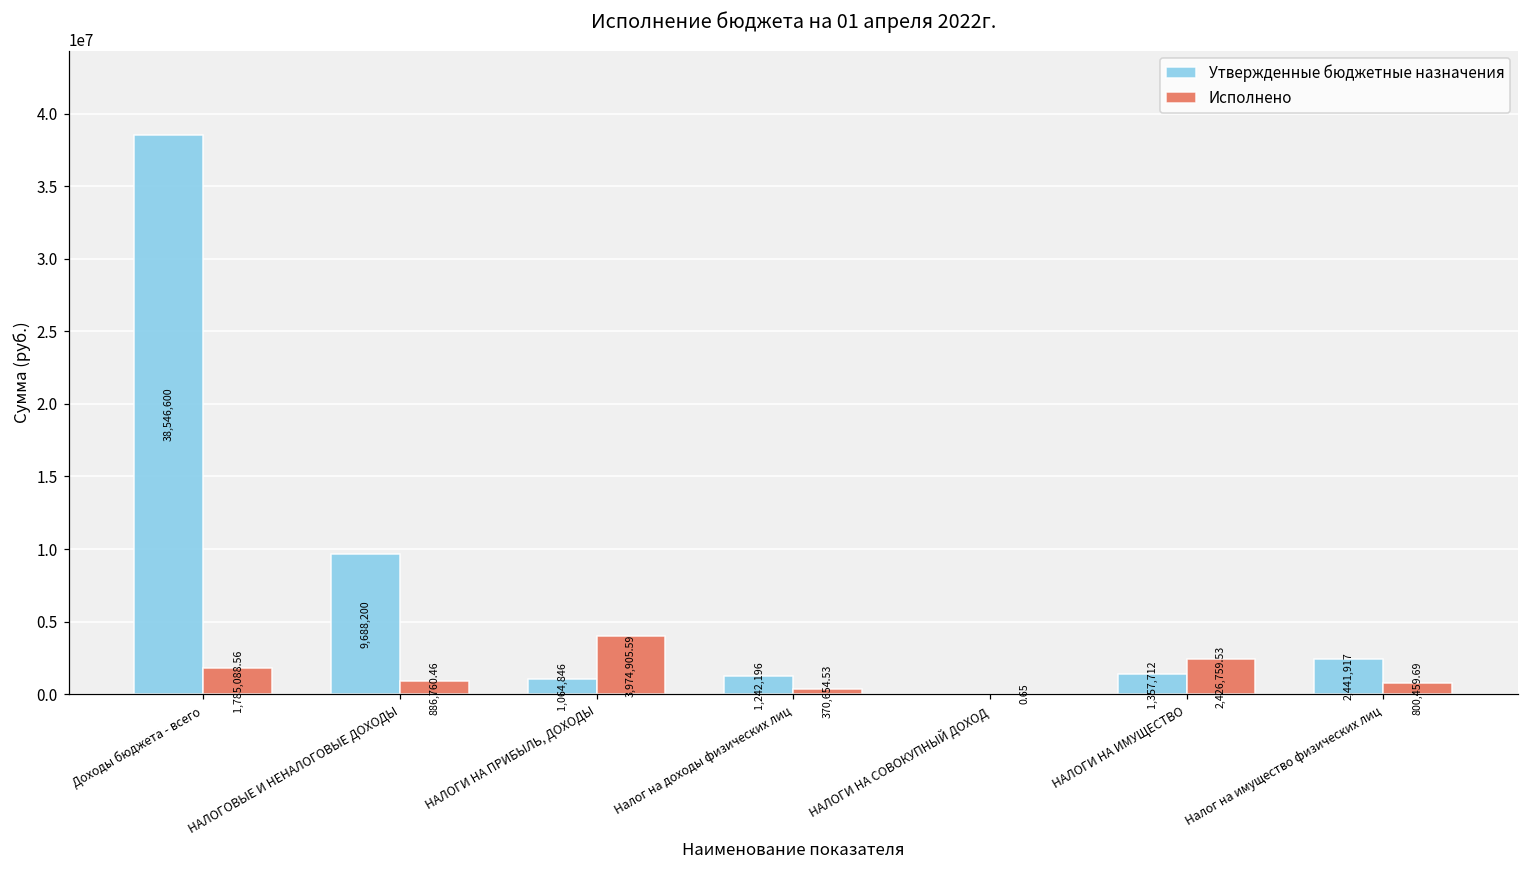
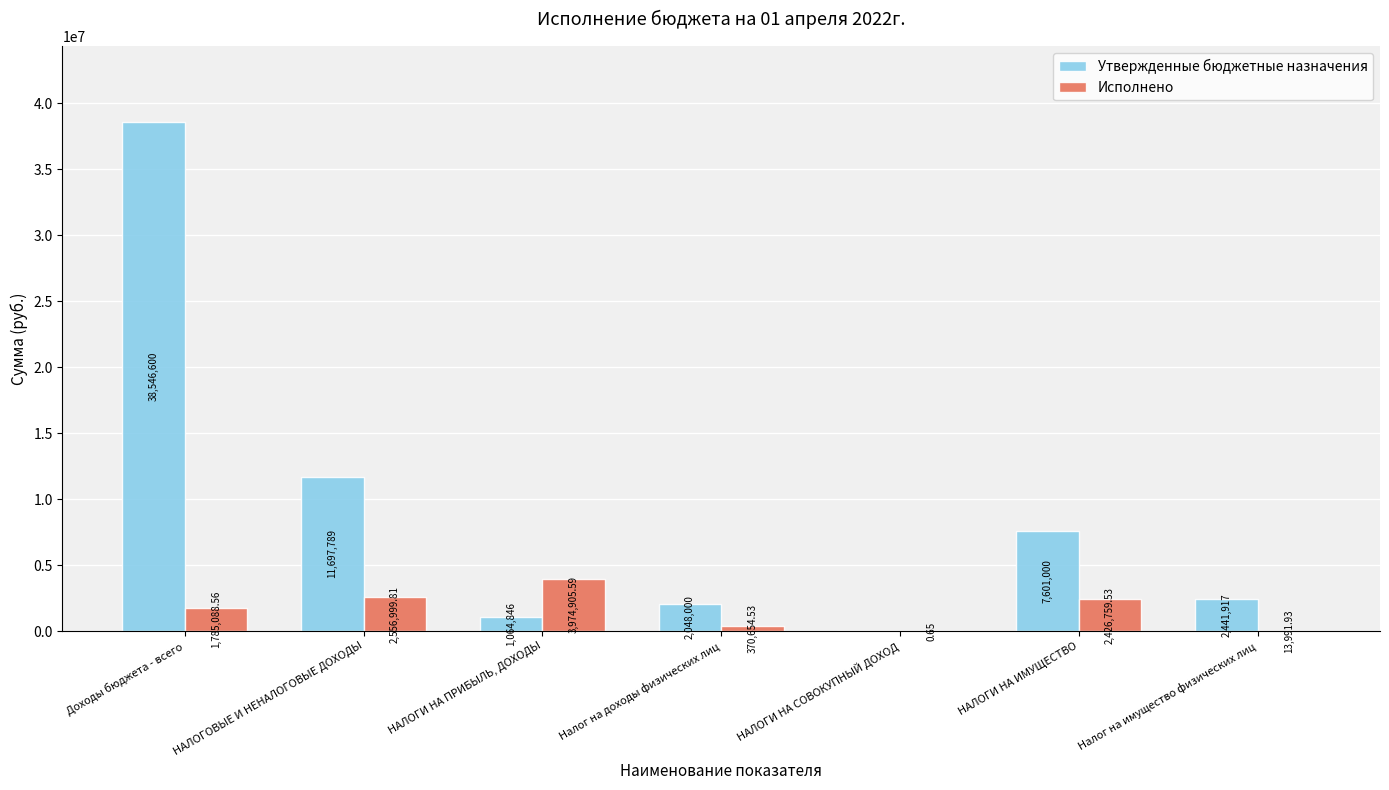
  {
    "Утвержденные бюджетные назначения": {
      "Доходы бюджета - всего": "38,546,600",
-     "НАЛОГОВЫЕ И НЕНАЛОГОВЫЕ ДОХОДЫ": "9,688,200",
+     "НАЛОГОВЫЕ И НЕНАЛОГОВЫЕ ДОХОДЫ": "11,697,789",
      "НАЛОГИ НА ПРИБЫЛЬ, ДОХОДЫ": "1,064,846",
-     "Налог на доходы физических лиц": "1,242,196",
-     "НАЛОГИ НА ИМУЩЕСТВО": "1,357,712",
+     "Налог на доходы физических лиц": "2,048,000",
+     "НАЛОГИ НА ИМУЩЕСТВО": "7,601,000",
      "Налог на имущество физических лиц": "2,441,917"
    },
    "Исполнено": {
      "Доходы бюджета - всего": "1,785,088.56",
-     "НАЛОГОВЫЕ И НЕНАЛОГОВЫЕ ДОХОДЫ": "886,760.46",
+     "НАЛОГОВЫЕ И НЕНАЛОГОВЫЕ ДОХОДЫ": "2,556,999.81",
      "НАЛОГИ НА ПРИБЫЛЬ, ДОХОДЫ": "3,974,905.59",
      "Налог на доходы физических лиц": "370,654.53",
      "НАЛОГИ НА СОВОКУПНЫЙ ДОХОД": "0.65",
      "НАЛОГИ НА ИМУЩЕСТВО": "2,426,759.53",
-     "Налог на имущество физических лиц": "800,459.69"
+     "Налог на имущество физических лиц": "13,991.93"
    }
  }
